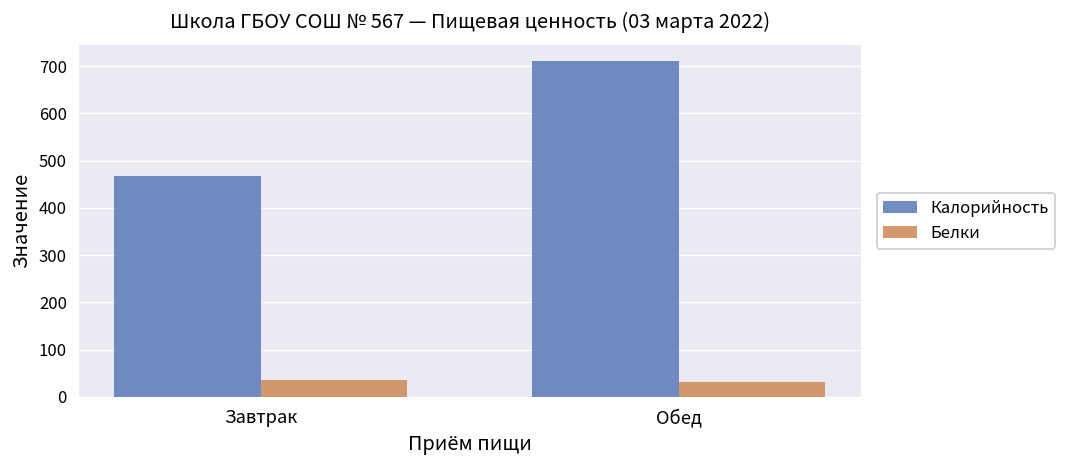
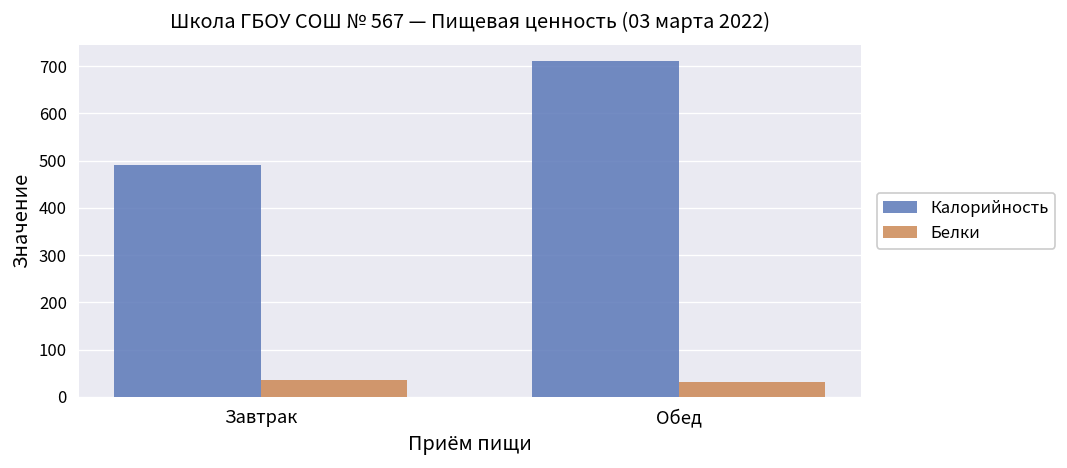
  {
    "Калорийность": {
-     "Завтрак": 470,
+     "Завтрак": 490,
      "Обед": 710
    },
    "Белки": {
      "Завтрак": 40,
      "Обед": 30
    }
  }
